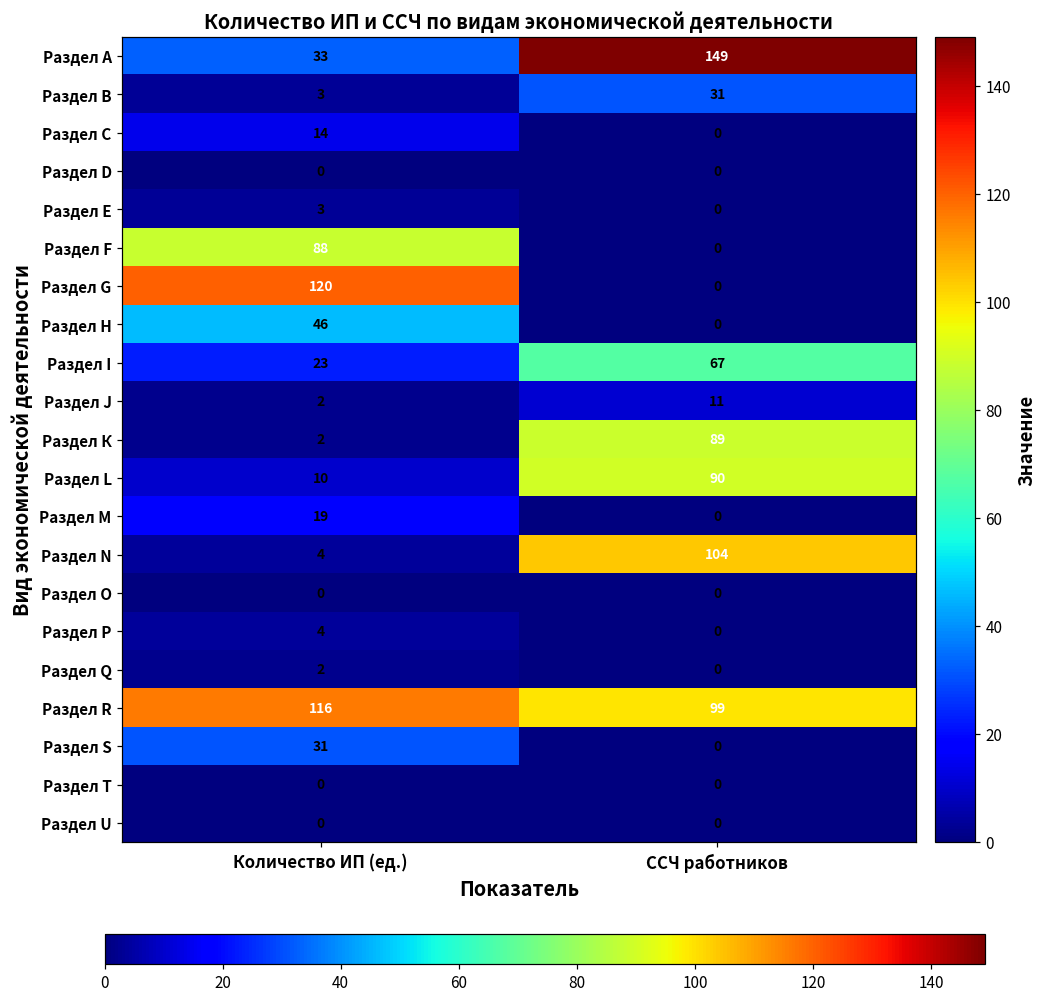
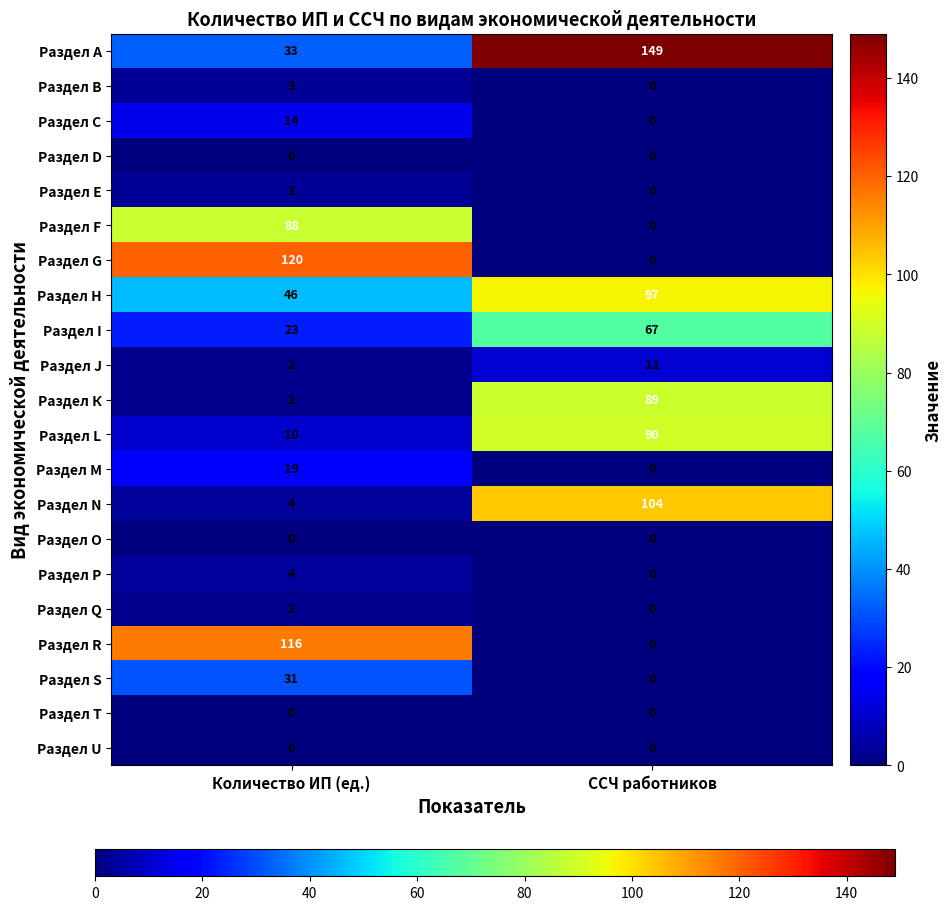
  {
    "Раздел A": {
      "Количество ИП (ед.)": 33,
      "ССЧ работников": 149
    },
    "Раздел В": {
      "Количество ИП (ед.)": 3,
-     "ССЧ работников": 31
+     "ССЧ работников": 0
    },
    "Раздел С": {
      "Количество ИП (ед.)": 14,
      "ССЧ работников": 0
    },
    "Раздел D": {
      "Количество ИП (ед.)": 0,
      "ССЧ работников": 0
    },
    "Раздел Е": {
      "Количество ИП (ед.)": 3,
      "ССЧ работников": 0
    },
    "Раздел F": {
      "Количество ИП (ед.)": 88,
      "ССЧ работников": 0
    },
    "Раздел G": {
      "Количество ИП (ед.)": 120,
      "ССЧ работников": 0
    },
    "Раздел Н": {
      "Количество ИП (ед.)": 46,
-     "ССЧ работников": 0
+     "ССЧ работников": 97
    },
    "Раздел I": {
      "Количество ИП (ед.)": 23,
      "ССЧ работников": 67
    },
    "Раздел J": {
      "Количество ИП (ед.)": 2,
      "ССЧ работников": 11
    },
    "Раздел К": {
      "Количество ИП (ед.)": 2,
      "ССЧ работников": 89
    },
    "Раздел L": {
      "Количество ИП (ед.)": 10,
      "ССЧ работников": 90
    },
    "Раздел М": {
      "Количество ИП (ед.)": 19,
      "ССЧ работников": 0
    },
    "Раздел N": {
      "Количество ИП (ед.)": 4,
      "ССЧ работников": 104
    },
    "Раздел О": {
      "Количество ИП (ед.)": 0,
      "ССЧ работников": 0
    },
    "Раздел Р": {
      "Количество ИП (ед.)": 4,
      "ССЧ работников": 0
    },
    "Раздел Q": {
      "Количество ИП (ед.)": 2,
      "ССЧ работников": 0
    },
    "Раздел R": {
      "Количество ИП (ед.)": 116,
-     "ССЧ работников": 99
+     "ССЧ работников": 0
    },
    "Раздел S": {
      "Количество ИП (ед.)": 31,
      "ССЧ работников": 0
    },
    "Раздел Т": {
      "Количество ИП (ед.)": 0,
      "ССЧ работников": 0
    },
    "Раздел U": {
      "Количество ИП (ед.)": 0,
      "ССЧ работников": 0
    }
  }
